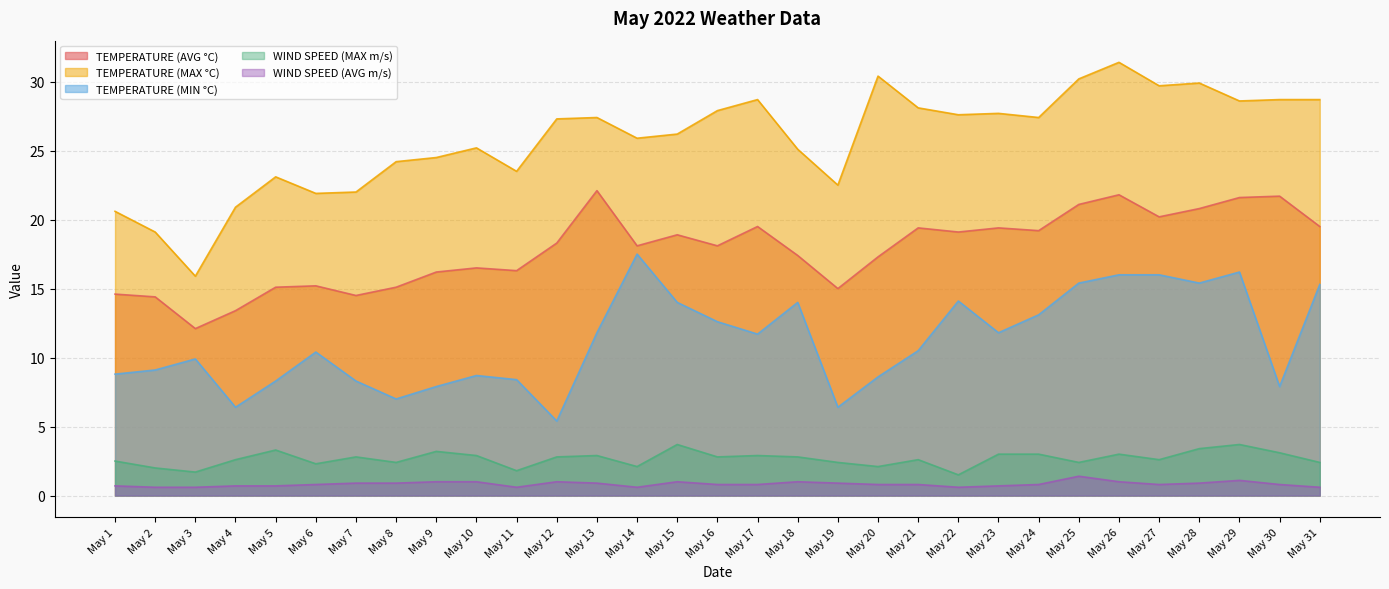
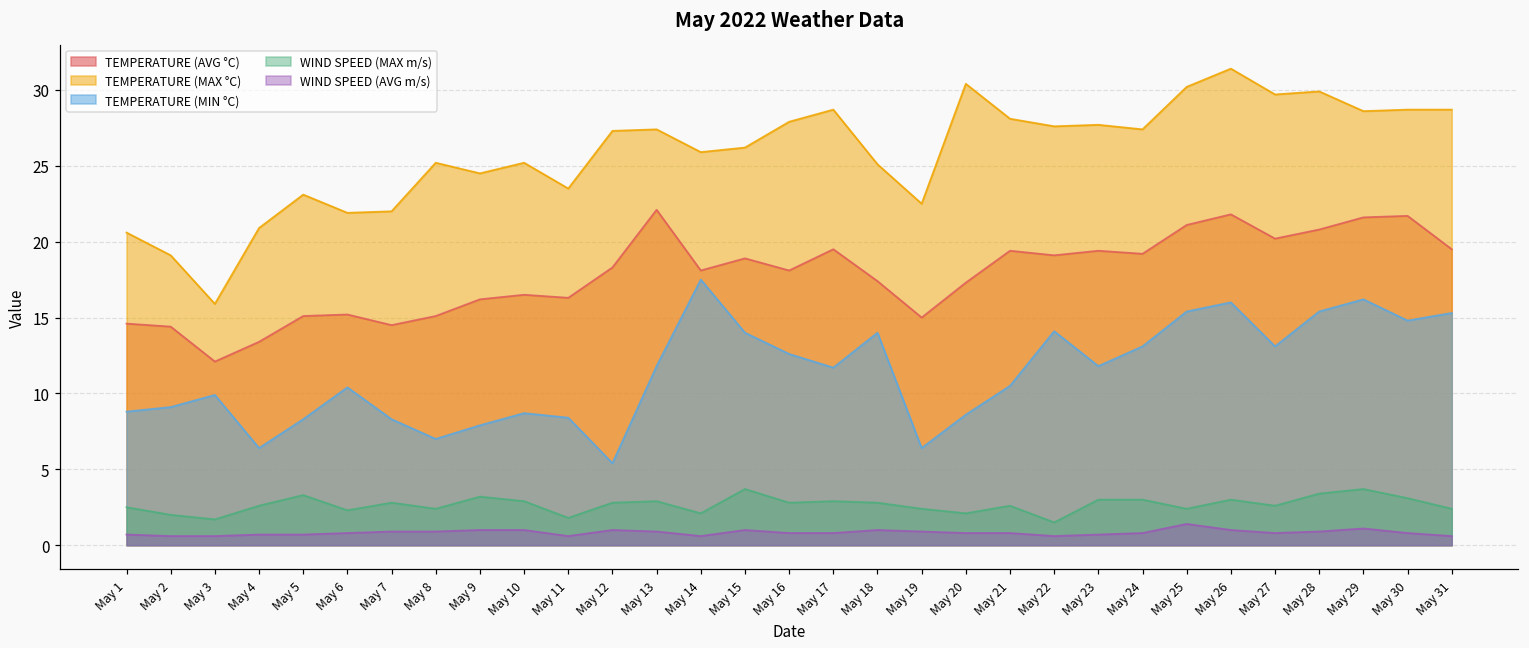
  {
    "TEMPERATURE (AVG °C)": {
      "May 1": 14.6,
      "May 2": 14.4,
      "May 3": 12.1,
      "May 4": 13.4,
      "May 5": 15.1,
      "May 6": 15.2,
      "May 7": 14.5,
      "May 8": 15.1,
      "May 9": 16.2,
      "May 10": 16.5,
      "May 11": 16.3,
      "May 12": 18.3,
      "May 13": 22.1,
      "May 14": 18.1,
      "May 15": 18.9,
      "May 16": 18.1,
      "May 17": 19.5,
      "May 18": 17.4,
      "May 19": 15.0,
      "May 20": 17.3,
      "May 21": 19.4,
      "May 22": 19.1,
      "May 23": 19.4,
      "May 24": 19.2,
      "May 25": 21.1,
      "May 26": 21.8,
      "May 27": 20.2,
      "May 28": 20.8,
      "May 29": 21.6,
      "May 30": 21.7,
      "May 31": 19.5
    },
    "TEMPERATURE (MAX °C)": {
      "May 1": 20.6,
      "May 2": 19.1,
      "May 3": 15.9,
      "May 4": 20.9,
      "May 5": 23.1,
      "May 6": 21.9,
      "May 7": 22.0,
-     "May 8": 24.2,
+     "May 8": 25.2,
      "May 9": 24.5,
      "May 10": 25.2,
      "May 11": 23.5,
      "May 12": 27.3,
      "May 13": 27.4,
      "May 14": 25.9,
      "May 15": 26.2,
      "May 16": 27.9,
      "May 17": 28.7,
      "May 18": 25.1,
      "May 19": 22.5,
      "May 20": 30.4,
      "May 21": 28.1,
      "May 22": 27.6,
      "May 23": 27.7,
      "May 24": 27.4,
      "May 25": 30.2,
      "May 26": 31.4,
      "May 27": 29.7,
      "May 28": 29.9,
      "May 29": 28.6,
      "May 30": 28.7,
      "May 31": 28.7
    },
    "TEMPERATURE (MIN °C)": {
      "May 1": 8.8,
      "May 2": 9.1,
      "May 3": 9.9,
      "May 4": 6.4,
      "May 5": 8.3,
      "May 6": 10.4,
      "May 7": 8.3,
      "May 8": 7.0,
      "May 9": 7.9,
      "May 10": 8.7,
      "May 11": 8.4,
      "May 12": 5.4,
      "May 13": 11.8,
      "May 14": 17.5,
      "May 15": 14.0,
      "May 16": 12.6,
      "May 17": 11.7,
      "May 18": 14.0,
      "May 19": 6.4,
      "May 20": 8.6,
      "May 21": 10.5,
      "May 22": 14.1,
      "May 23": 11.8,
      "May 24": 13.1,
      "May 25": 15.4,
      "May 26": 16.0,
-     "May 27": 16.0,
+     "May 27": 13.1,
      "May 28": 15.4,
      "May 29": 16.2,
-     "May 30": 7.9,
+     "May 30": 14.8,
      "May 31": 15.3
    },
    "WIND SPEED (MAX m/s)": {
      "May 1": 2.5,
      "May 2": 2.0,
      "May 3": 1.7,
      "May 4": 2.6,
      "May 5": 3.3,
      "May 6": 2.3,
      "May 7": 2.8,
      "May 8": 2.4,
      "May 9": 3.2,
      "May 10": 2.9,
      "May 11": 1.8,
      "May 12": 2.8,
      "May 13": 2.9,
      "May 14": 2.1,
      "May 15": 3.7,
      "May 16": 2.8,
      "May 17": 2.9,
      "May 18": 2.8,
      "May 19": 2.4,
      "May 20": 2.1,
      "May 21": 2.6,
      "May 22": 1.5,
      "May 23": 3.0,
      "May 24": 3.0,
      "May 25": 2.4,
      "May 26": 3.0,
      "May 27": 2.6,
      "May 28": 3.4,
      "May 29": 3.7,
      "May 30": 3.1,
      "May 31": 2.4
    },
    "WIND SPEED (AVG m/s)": {
      "May 1": 0.7,
      "May 2": 0.6,
      "May 3": 0.6,
      "May 4": 0.7,
      "May 5": 0.7,
      "May 6": 0.8,
      "May 7": 0.9,
      "May 8": 0.9,
      "May 9": 1.0,
      "May 10": 1.0,
      "May 11": 0.6,
      "May 12": 1.0,
      "May 13": 0.9,
      "May 14": 0.6,
      "May 15": 1.0,
      "May 16": 0.8,
      "May 17": 0.8,
      "May 18": 1.0,
      "May 19": 0.9,
      "May 20": 0.8,
      "May 21": 0.8,
      "May 22": 0.6,
      "May 23": 0.7,
      "May 24": 0.8,
      "May 25": 1.4,
      "May 26": 1.0,
      "May 27": 0.8,
      "May 28": 0.9,
      "May 29": 1.1,
      "May 30": 0.8,
      "May 31": 0.6
    }
  }
